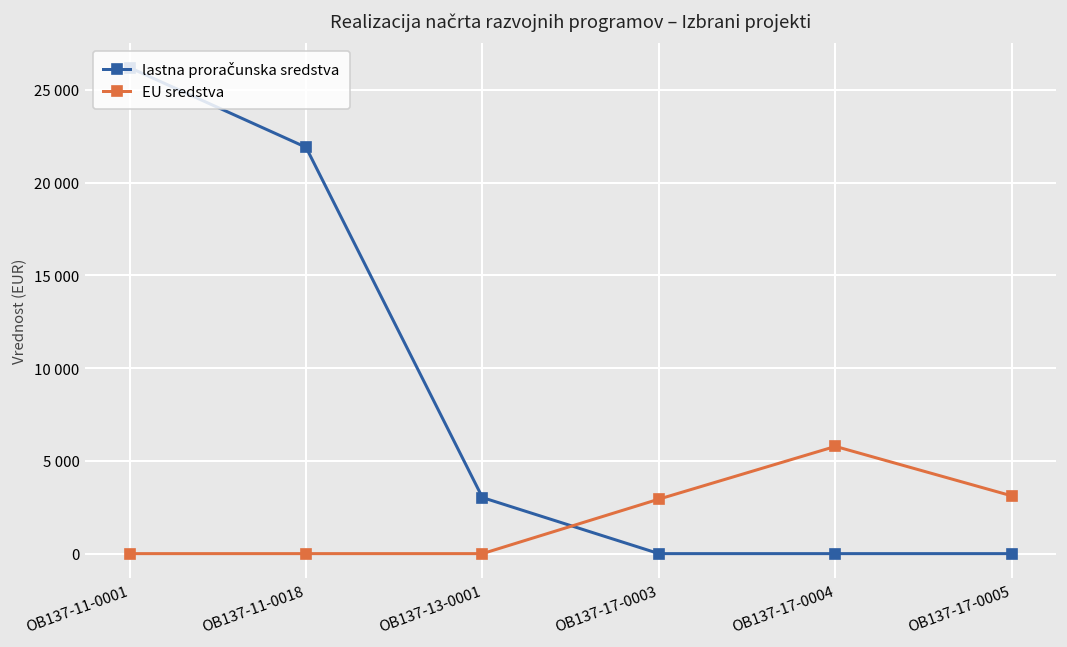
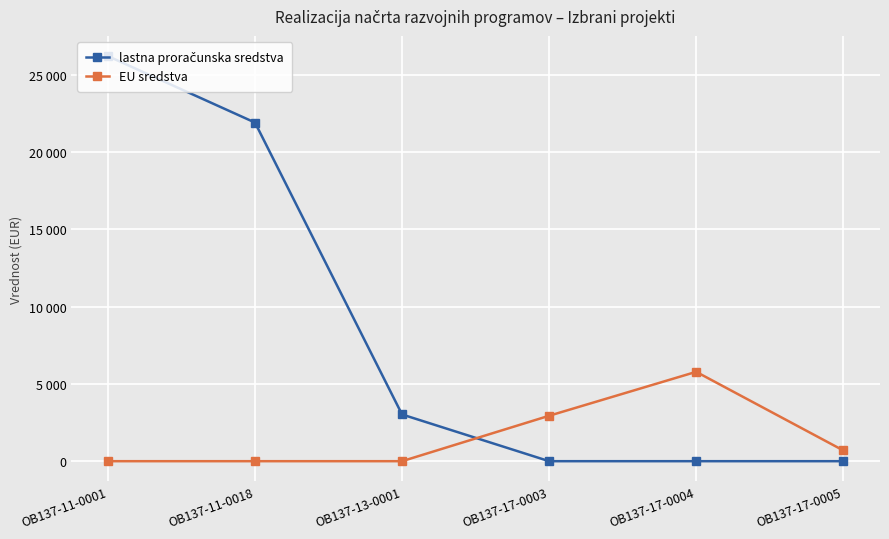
  {
    "lastna proračunska sredstva": {
      "OB137-11-0018": 21900,
      "OB137-13-0001": 3000,
      "OB137-17-0003": 0,
      "OB137-17-0004": 0,
      "OB137-17-0005": 0
    },
    "EU sredstva": {
      "OB137-11-0001": 0,
      "OB137-11-0018": 0,
      "OB137-13-0001": 0,
      "OB137-17-0003": 2900,
      "OB137-17-0004": 5800,
-     "OB137-17-0005": 3100
+     "OB137-17-0005": 700
    }
  }
